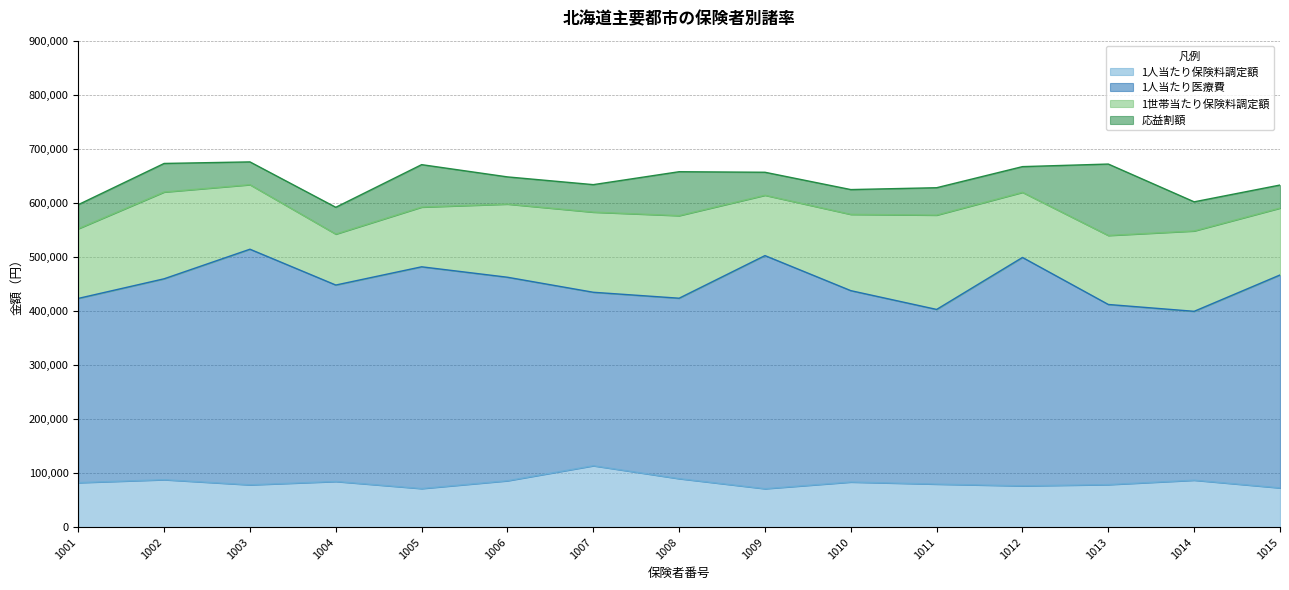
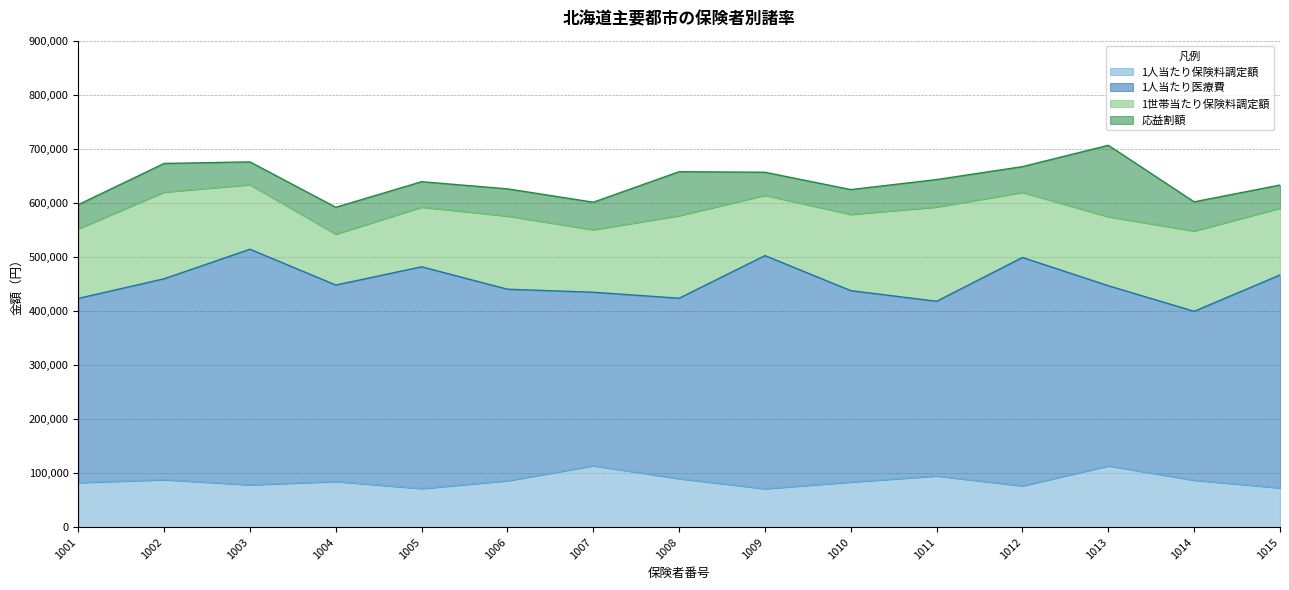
  {
    "1人当たり保険料調定額": {
      "1001": "80,000",
      "1002": "90,000",
      "1003": "80,000",
      "1004": "80,000",
      "1005": "70,000",
      "1006": "90,000",
      "1007": "110,000",
      "1008": "90,000",
      "1009": "70,000",
      "1010": "80,000",
-     "1011": "80,000",
+     "1011": "90,000",
      "1012": "80,000",
-     "1013": "80,000",
+     "1013": "110,000",
      "1014": "90,000",
      "1015": "70,000"
    },
    "1人当たり医療費": {
      "1001": "340,000",
      "1002": "370,000",
      "1003": "440,000",
      "1004": "360,000",
      "1005": "410,000",
-     "1006": "380,000",
+     "1006": "350,000",
      "1007": "320,000",
      "1008": "330,000",
      "1009": "430,000",
      "1010": "350,000",
      "1011": "320,000",
      "1012": "420,000",
      "1013": "330,000",
      "1014": "310,000",
      "1015": "390,000"
    },
    "1世帯当たり保険料調定額": {
      "1001": "130,000",
      "1002": "160,000",
      "1003": "120,000",
      "1004": "90,000",
      "1005": "110,000",
      "1006": "140,000",
-     "1007": "150,000",
+     "1007": "120,000",
      "1008": "150,000",
      "1009": "110,000",
      "1010": "140,000",
      "1011": "170,000",
      "1012": "120,000",
      "1013": "130,000",
      "1014": "150,000",
      "1015": "120,000"
    },
    "応益割額": {
      "1001": "40,000",
      "1002": "50,000",
      "1003": "40,000",
      "1004": "50,000",
-     "1005": "80,000",
+     "1005": "50,000",
      "1006": "50,000",
      "1007": "50,000",
      "1008": "80,000",
      "1009": "40,000",
      "1010": "50,000",
      "1011": "50,000",
      "1012": "50,000",
      "1013": "130,000",
      "1014": "50,000",
      "1015": "40,000"
    }
  }
